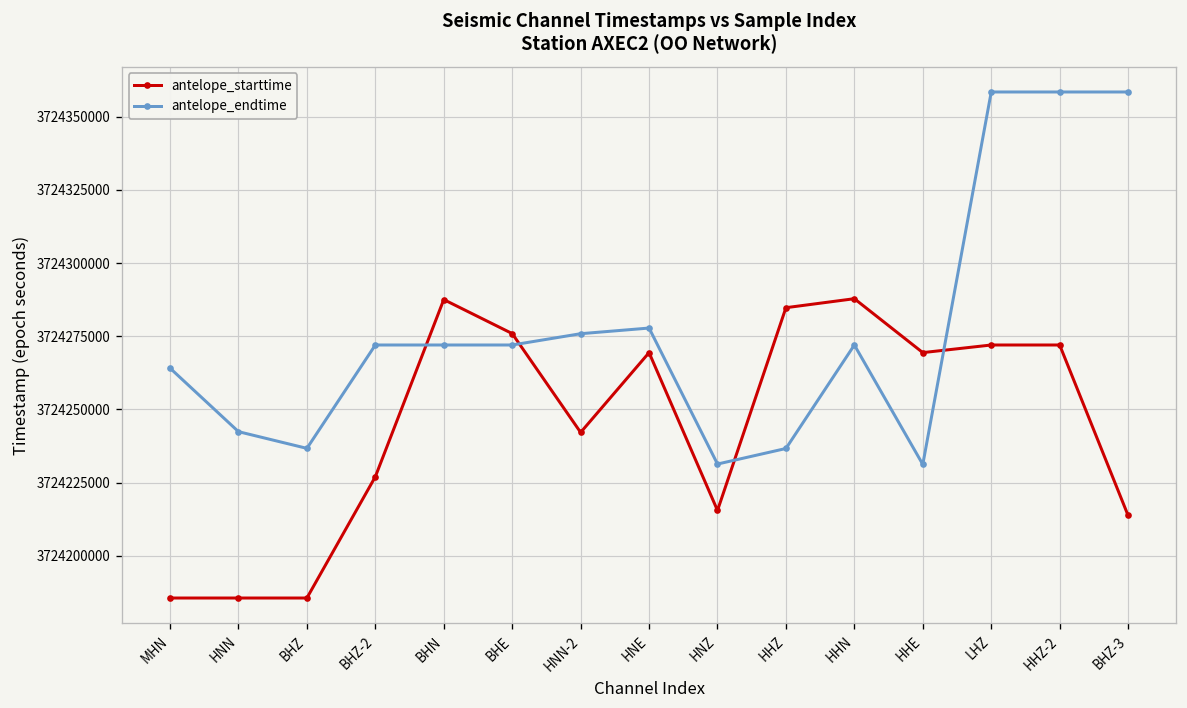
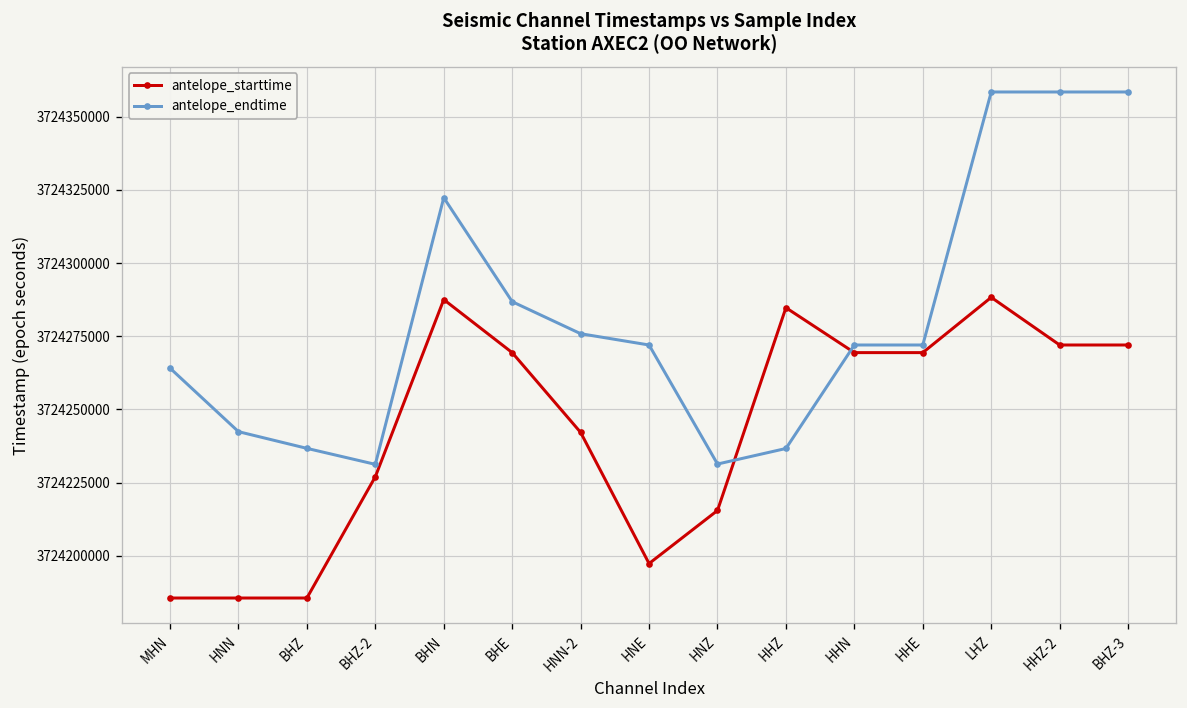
  {
    "antelope_starttime": {
      "MHN": 3724186000,
      "HNN": 3724186000,
      "BHZ": 3724186000,
      "BHZ-2": 3724227000,
      "BHN": 3724288000,
-     "BHE": 3724276000,
+     "BHE": 3724269000,
      "HNN-2": 3724242000,
-     "HNE": 3724269000,
+     "HNE": 3724197000,
      "HNZ": 3724215000,
      "HHZ": 3724285000,
-     "HHN": 3724288000,
+     "HHN": 3724269000,
      "HHE": 3724269000,
-     "LHZ": 3724272000,
+     "LHZ": 3724288000,
      "HHZ-2": 3724272000,
-     "BHZ-3": 3724214000
+     "BHZ-3": 3724272000
    },
    "antelope_endtime": {
      "MHN": 3724264000,
      "HNN": 3724242000,
      "BHZ": 3724237000,
-     "BHZ-2": 3724272000,
-     "BHN": 3724272000,
-     "BHE": 3724272000,
+     "BHZ-2": 3724231000,
+     "BHN": 3724322000,
+     "BHE": 3724287000,
      "HNN-2": 3724276000,
-     "HNE": 3724278000,
+     "HNE": 3724272000,
      "HNZ": 3724231000,
      "HHZ": 3724237000,
      "HHN": 3724272000,
-     "HHE": 3724231000,
+     "HHE": 3724272000,
      "LHZ": 3724358000,
      "HHZ-2": 3724358000,
      "BHZ-3": 3724358000
    }
  }
